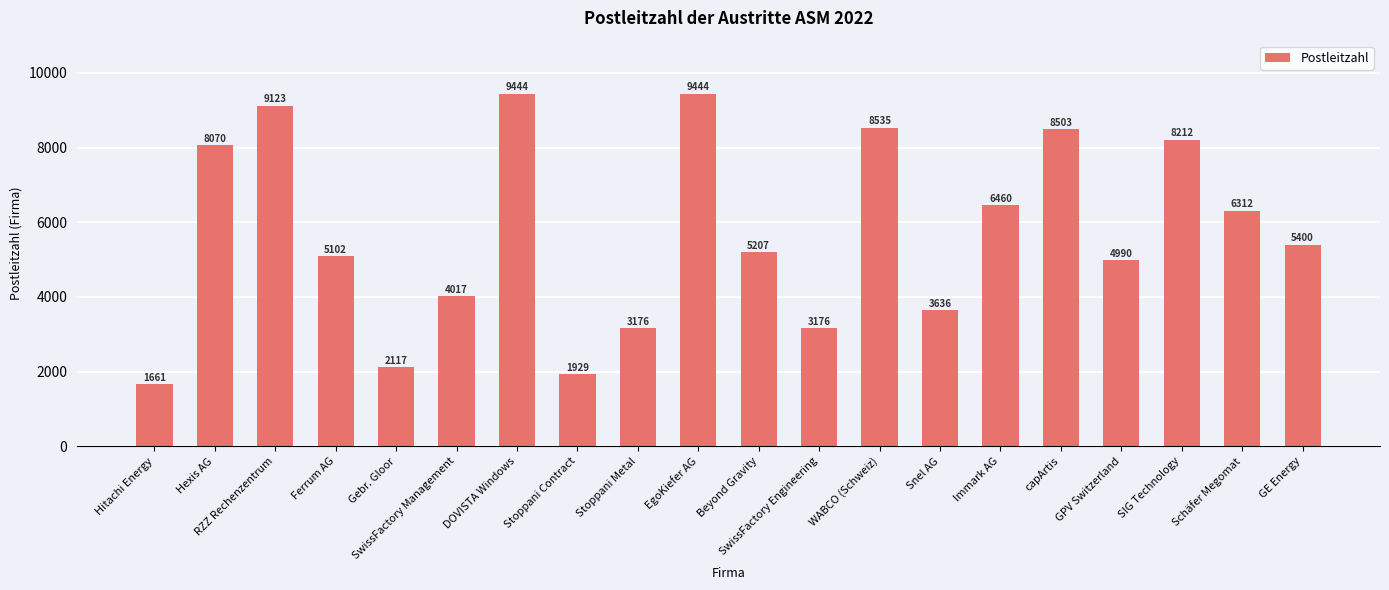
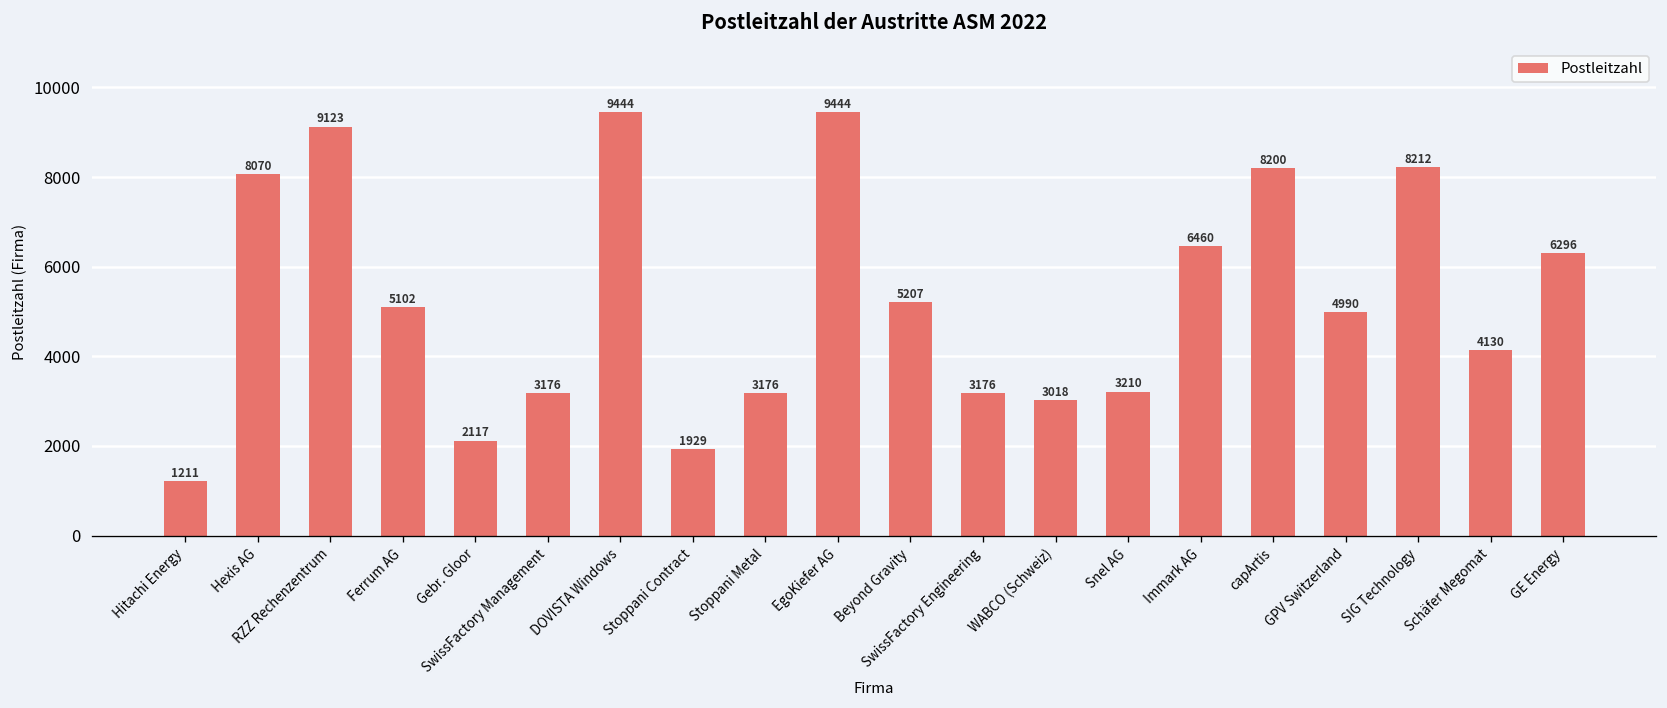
  {
-   "Hitachi Energy": 1661,
+   "Hitachi Energy": 1211,
    "Hexis AG": 8070,
    "RZZ Rechenzentrum": 9123,
    "Ferrum AG": 5102,
    "Gebr. Gloor": 2117,
-   "SwissFactory Management": 4017,
+   "SwissFactory Management": 3176,
    "DOVISTA Windows": 9444,
    "Stoppani Contract": 1929,
    "Stoppani Metal": 3176,
    "EgoKiefer AG": 9444,
    "Beyond Gravity": 5207,
    "SwissFactory Engineering": 3176,
-   "WABCO (Schweiz)": 8535,
-   "Snel AG": 3636,
+   "WABCO (Schweiz)": 3018,
+   "Snel AG": 3210,
    "Immark AG": 6460,
-   "capArtis": 8503,
+   "capArtis": 8200,
    "GPV Switzerland": 4990,
    "SIG Technology": 8212,
-   "Schäfer Megomat": 6312,
-   "GE Energy": 5400
+   "Schäfer Megomat": 4130,
+   "GE Energy": 6296
  }
